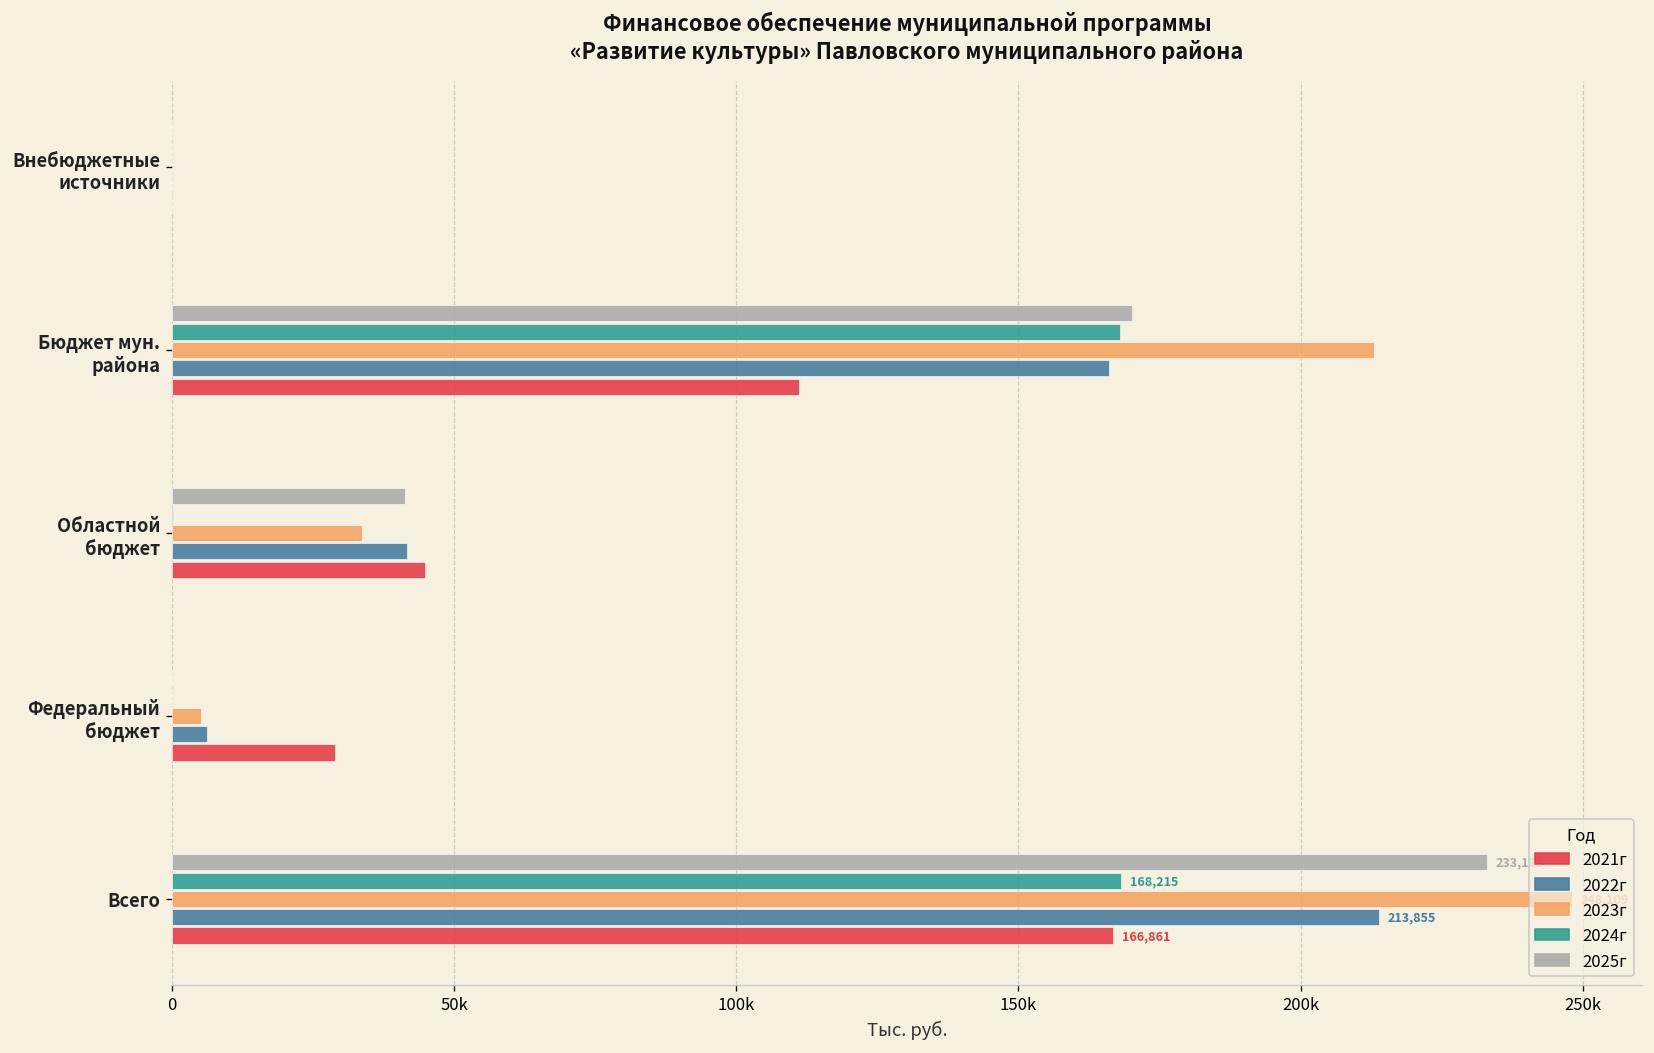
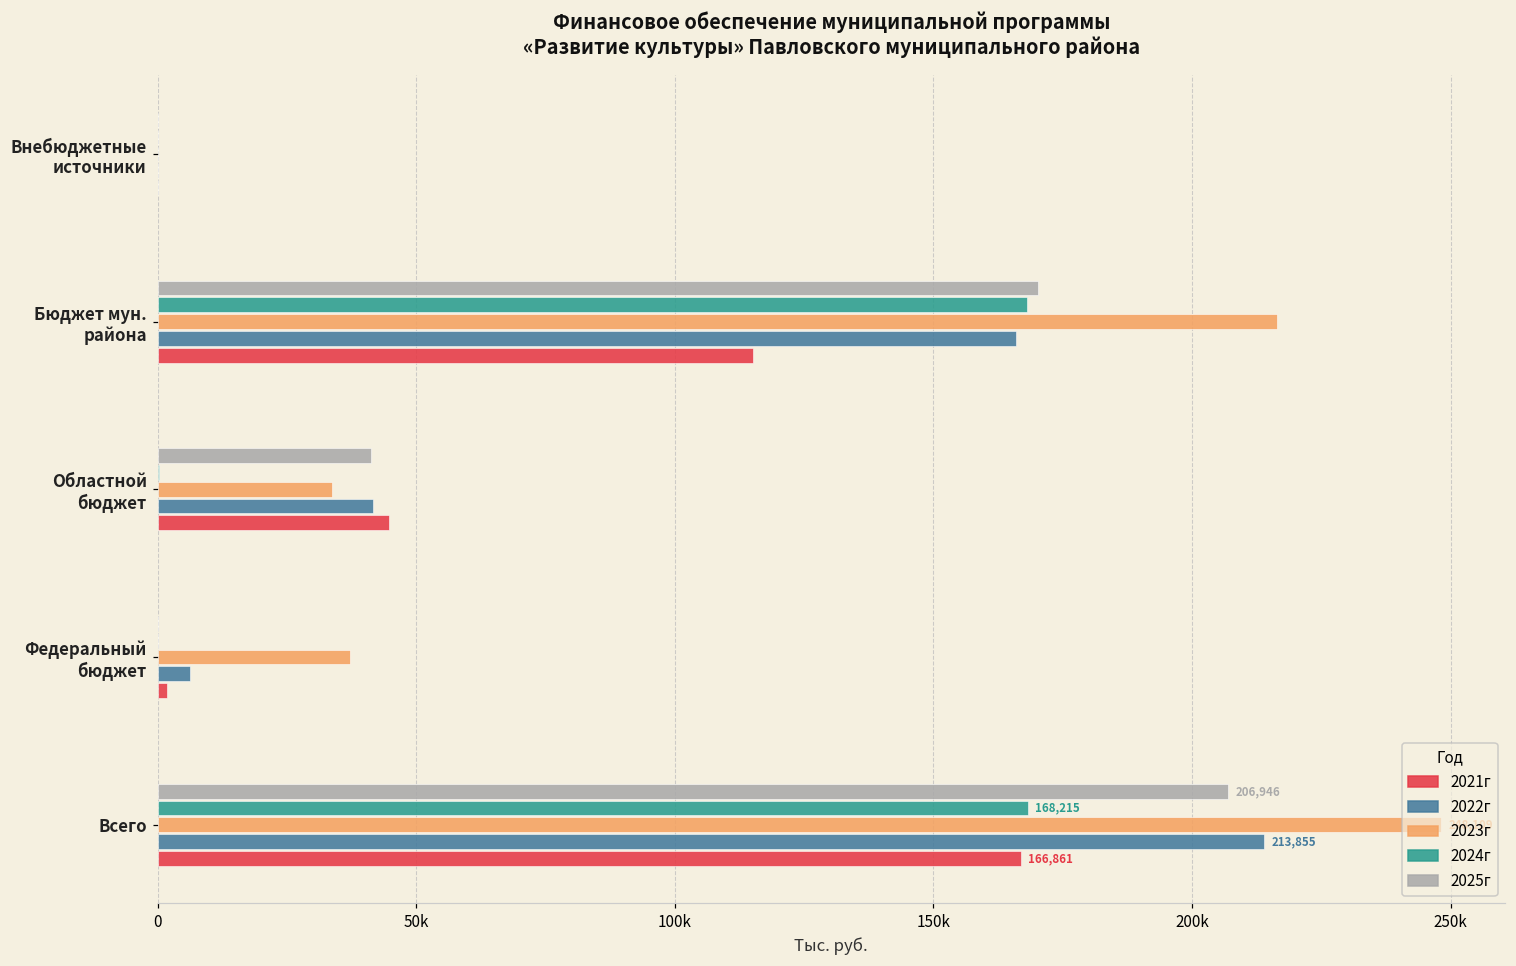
  {
    "2021г": {
      "Внебюджетные источники": 0,
-     "Бюджет мун. района": 111000,
+     "Бюджет мун. района": 115000,
      "Областной бюджет": 45000,
-     "Федеральный бюджет": 29000
+     "Федеральный бюджет": 2000
    },
    "2023г": {
      "Внебюджетные источники": 0,
-     "Бюджет мун. района": 213000,
+     "Бюджет мун. района": 216000,
      "Областной бюджет": 34000,
-     "Федеральный бюджет": 5000
+     "Федеральный бюджет": 37000
    },
    "2025г": {
      "Внебюджетные источники": 0,
      "Бюджет мун. района": 170000,
      "Областной бюджет": 41000,
      "Федеральный бюджет": 0,
-     "Всего": 233000
+     "Всего": 207000
    }
  }
